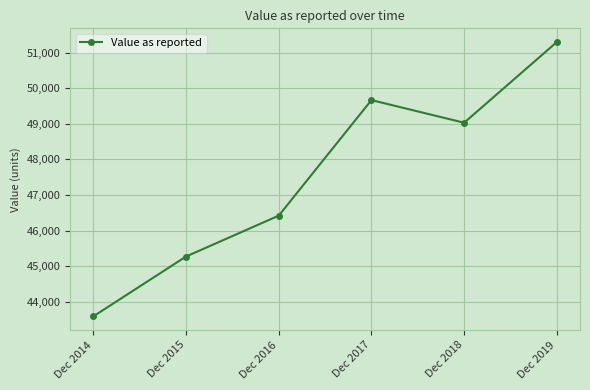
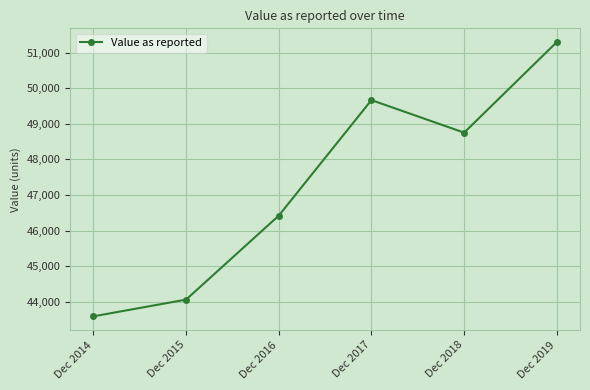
  {
    "Dec 2014": "43,600",
-   "Dec 2015": "45,300",
+   "Dec 2015": "44,100",
    "Dec 2016": "46,400",
    "Dec 2017": "49,700",
-   "Dec 2018": "49,000",
+   "Dec 2018": "48,800",
    "Dec 2019": "51,300"
  }
